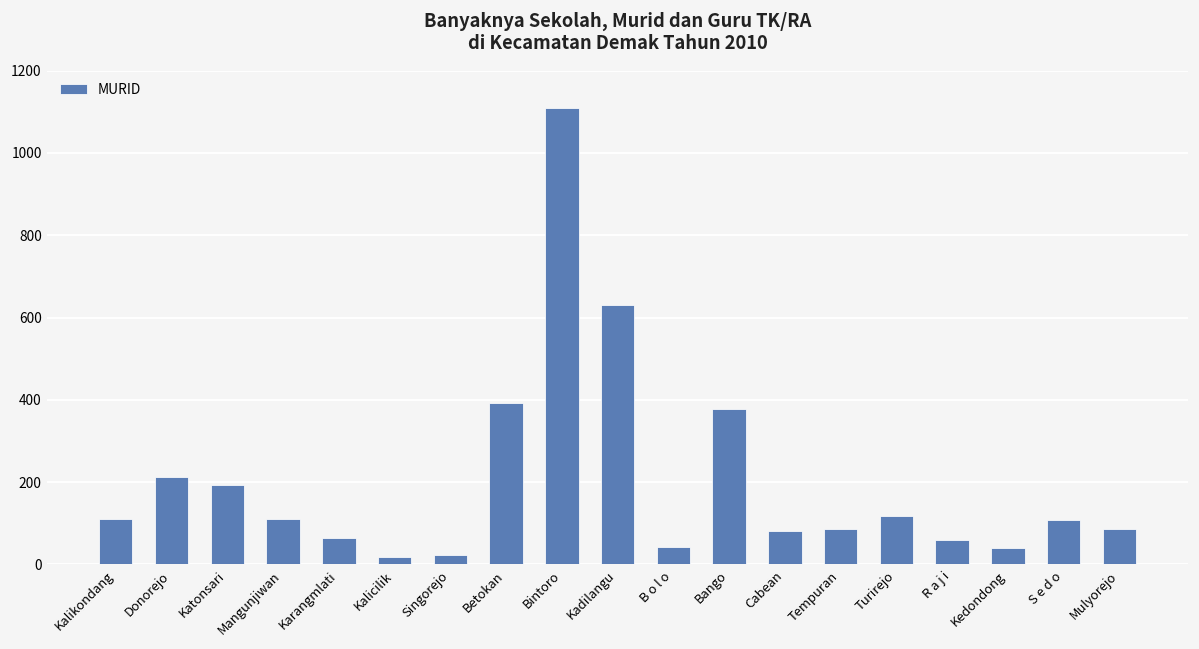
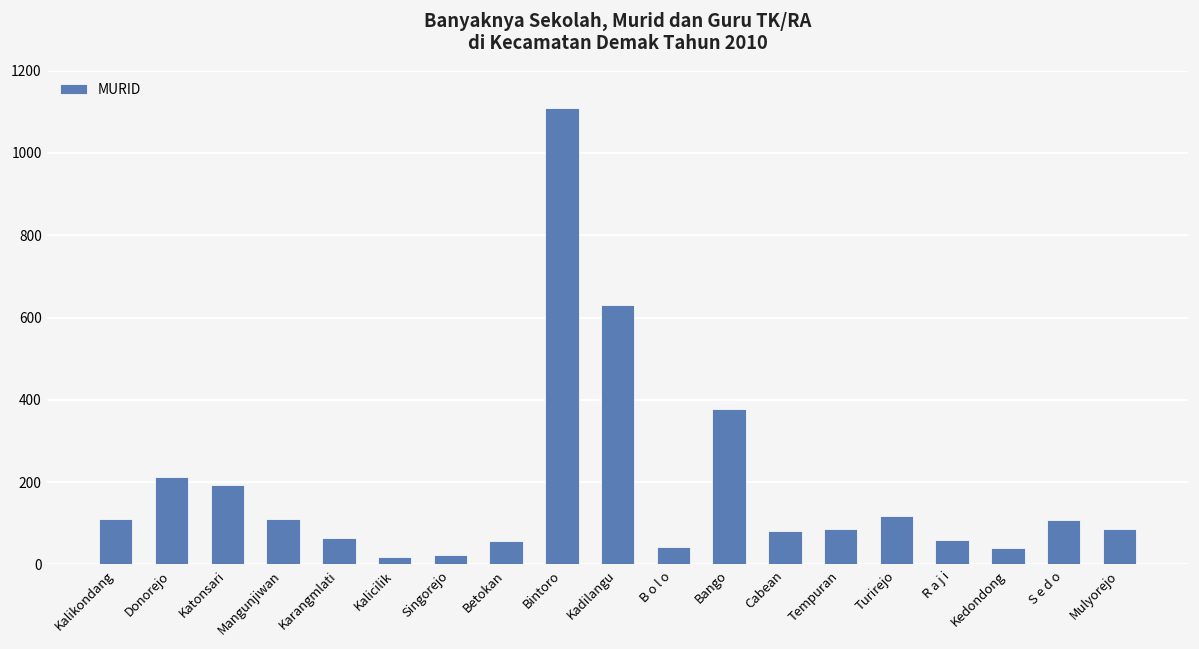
  {
    "Kalikondang": 110,
    "Donorejo": 210,
    "Katonsari": 190,
    "Mangunjiwan": 110,
    "Karangmlati": 60,
    "Kalicilik": 20,
    "Singorejo": 20,
-   "Betokan": 390,
+   "Betokan": 60,
    "Bintoro": 1110,
    "Kadilangu": 630,
    "B o l o": 40,
    "Bango": 380,
    "Cabean": 80,
    "Tempuran": 90,
    "Turirejo": 120,
    "R a j i": 60,
    "Kedondong": 40,
    "S e d o": 110,
    "Mulyorejo": 90
  }
